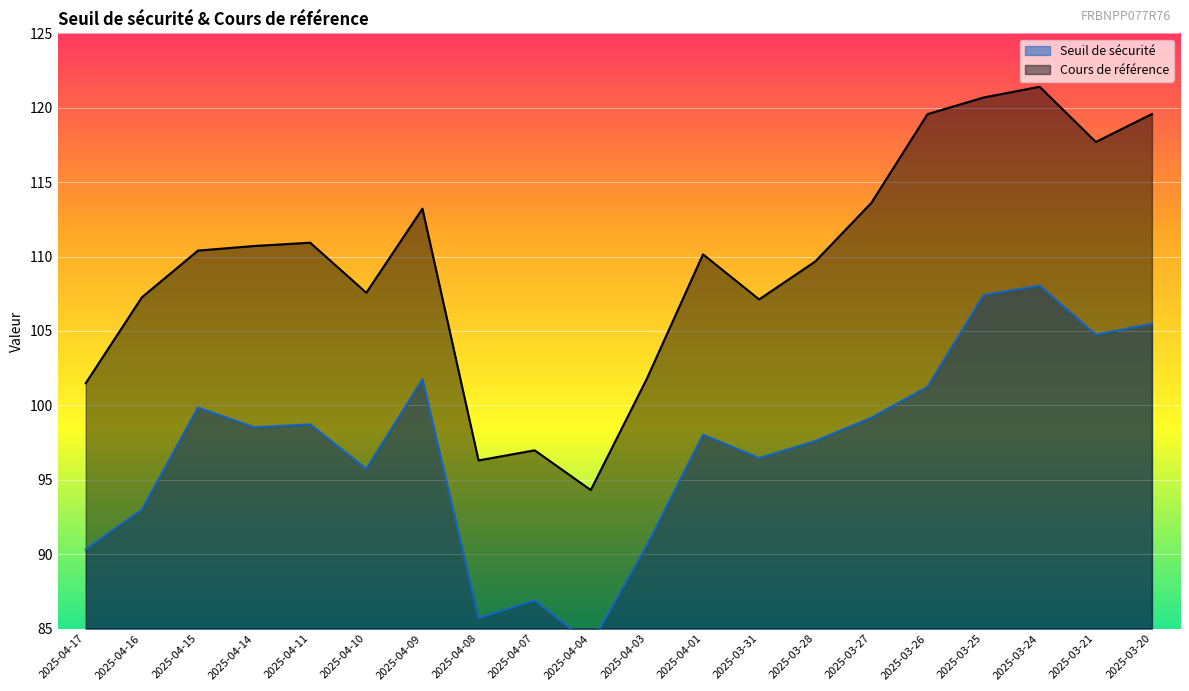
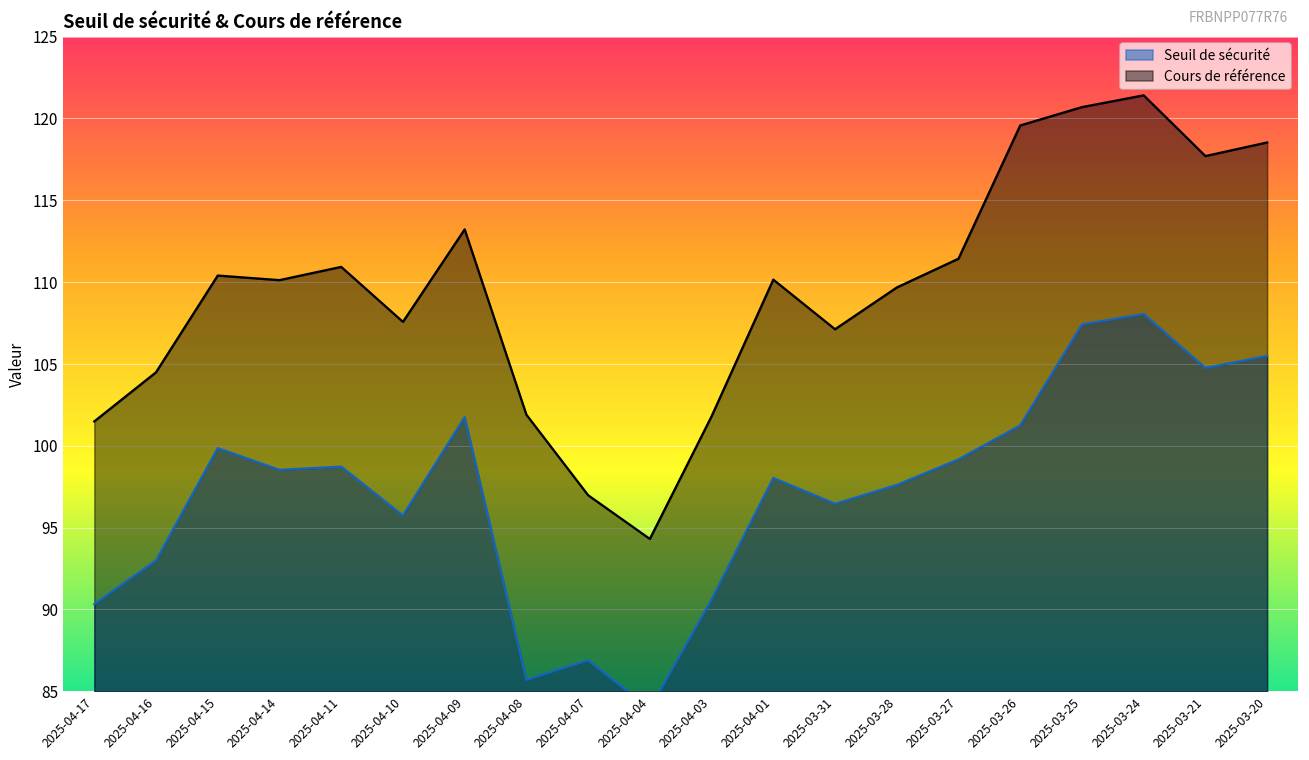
  {
    "Cours de référence": {
      "2025-04-17": 101.5,
-     "2025-04-16": 107.3,
+     "2025-04-16": 104.5,
      "2025-04-15": 110.4,
-     "2025-04-14": 110.7,
+     "2025-04-14": 110.1,
      "2025-04-11": 110.9,
      "2025-04-10": 107.6,
      "2025-04-09": 113.2,
-     "2025-04-08": 96.3,
+     "2025-04-08": 101.9,
      "2025-04-07": 97.0,
      "2025-04-04": 94.3,
      "2025-04-03": 101.8,
      "2025-04-01": 110.2,
      "2025-03-31": 107.1,
      "2025-03-28": 109.7,
-     "2025-03-27": 113.6,
+     "2025-03-27": 111.4,
      "2025-03-26": 119.6,
      "2025-03-25": 120.7,
      "2025-03-24": 121.4,
      "2025-03-21": 117.7,
-     "2025-03-20": 119.6
+     "2025-03-20": 118.5
    }
  }
